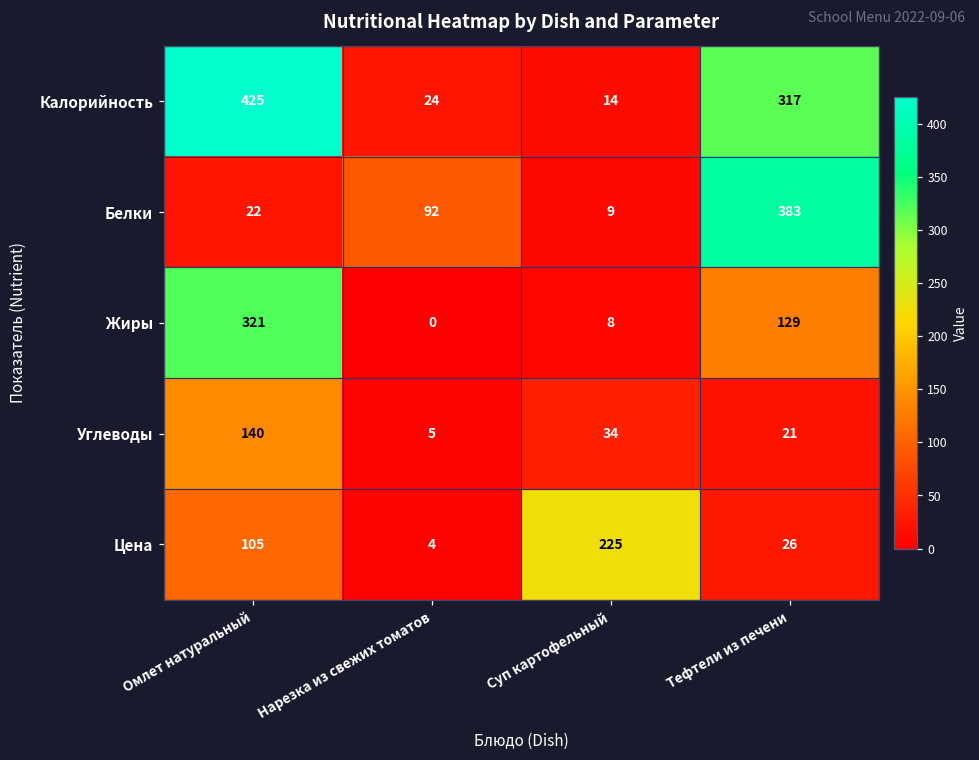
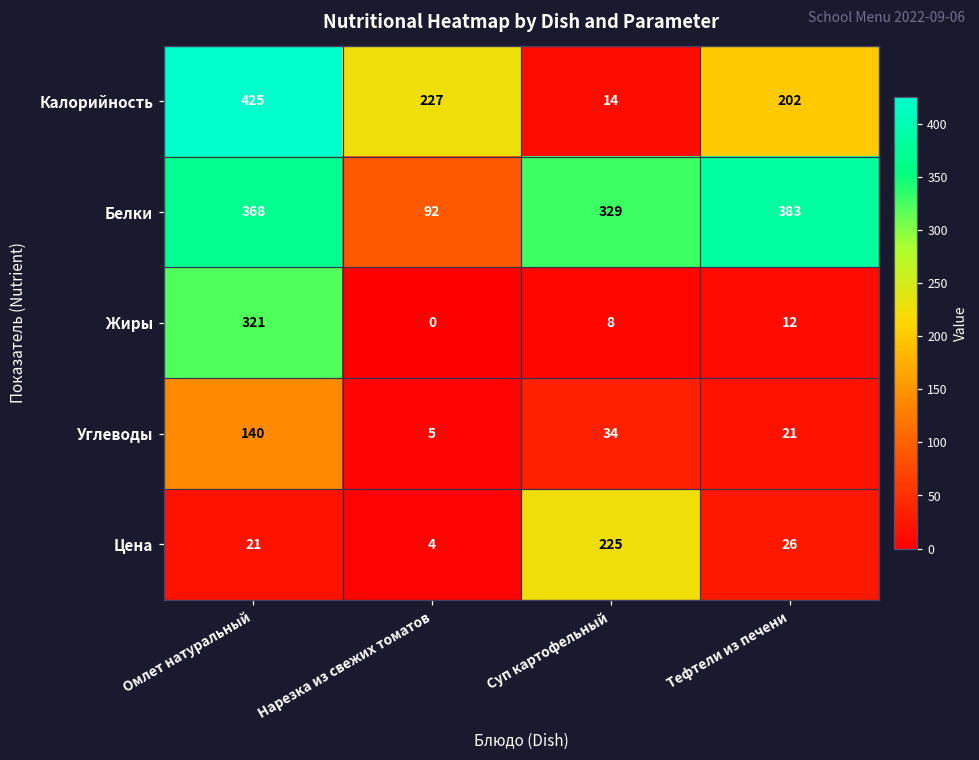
  {
    "Калорийность": {
      "Омлет натуральный": 425,
-     "Нарезка из свежих томатов": 24,
+     "Нарезка из свежих томатов": 227,
      "Суп картофельный": 14,
-     "Тефтели из печени": 317
+     "Тефтели из печени": 202
    },
    "Белки": {
-     "Омлет натуральный": 22,
+     "Омлет натуральный": 368,
      "Нарезка из свежих томатов": 92,
-     "Суп картофельный": 9,
+     "Суп картофельный": 329,
      "Тефтели из печени": 383
    },
    "Жиры": {
      "Омлет натуральный": 321,
      "Нарезка из свежих томатов": 0,
      "Суп картофельный": 8,
-     "Тефтели из печени": 129
+     "Тефтели из печени": 12
    },
    "Углеводы": {
      "Омлет натуральный": 140,
      "Нарезка из свежих томатов": 5,
      "Суп картофельный": 34,
      "Тефтели из печени": 21
    },
    "Цена": {
-     "Омлет натуральный": 105,
+     "Омлет натуральный": 21,
      "Нарезка из свежих томатов": 4,
      "Суп картофельный": 225,
      "Тефтели из печени": 26
    }
  }
